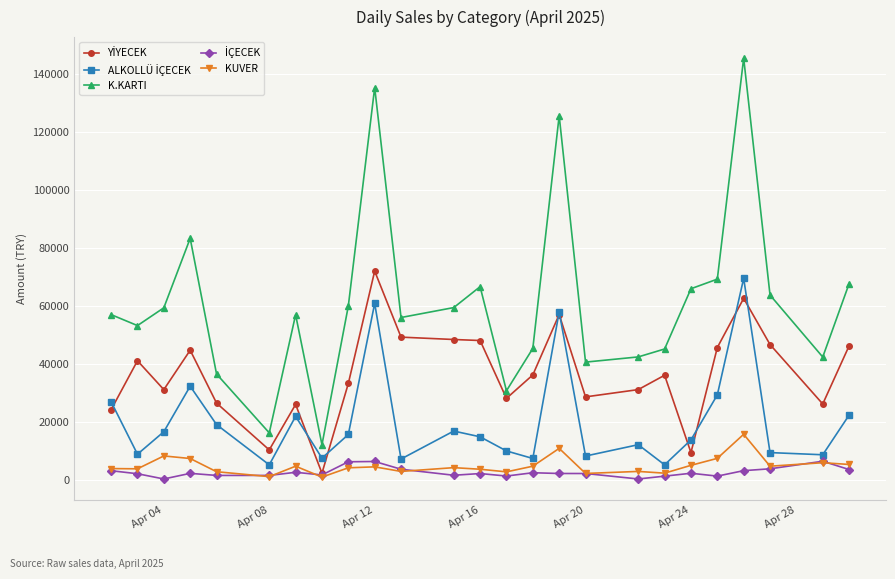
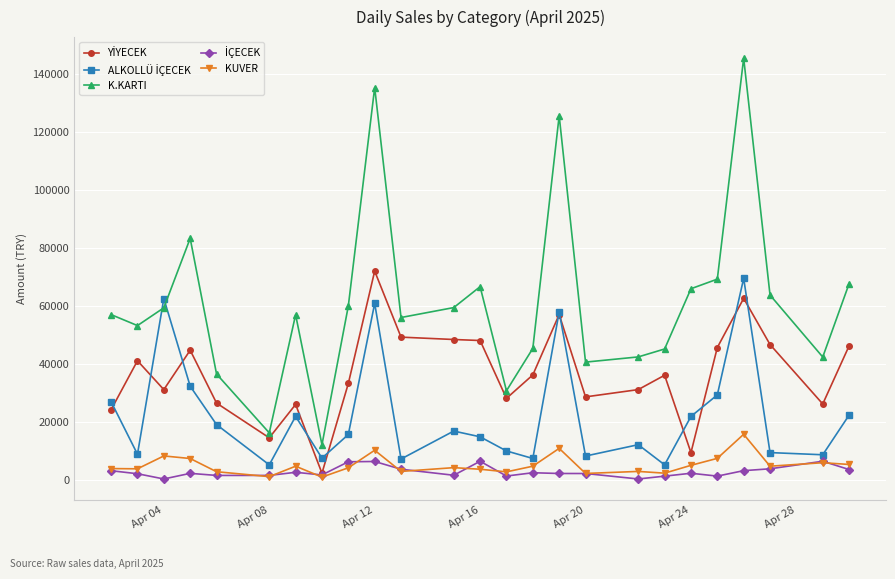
  {
    "YİYECEK": {
      "Apr 04": 31000,
-     "Apr 08": 10000,
+     "Apr 08": 15000,
      "Apr 12": 72000,
      "Apr 16": 48000,
      "Apr 20": 29000,
      "Apr 24": 9000
    },
    "ALKOLLÜ İÇECEK": {
-     "Apr 04": 17000,
+     "Apr 04": 63000,
      "Apr 08": 5000,
      "Apr 12": 61000,
      "Apr 16": 15000,
      "Apr 20": 8000,
-     "Apr 24": 14000
+     "Apr 24": 22000
    },
    "K.KARTI": {
      "Apr 04": 59000,
      "Apr 08": 16000,
      "Apr 12": 135000,
      "Apr 16": 67000,
      "Apr 20": 41000,
      "Apr 24": 66000
    },
    "İÇECEK": {
      "Apr 04": 0,
      "Apr 12": 6000,
-     "Apr 16": 2000,
+     "Apr 16": 7000,
      "Apr 24": 2000
    },
    "KUVER": {
      "Apr 04": 8000,
-     "Apr 12": 5000,
+     "Apr 12": 10000,
      "Apr 16": 4000,
      "Apr 24": 5000
    }
  }
